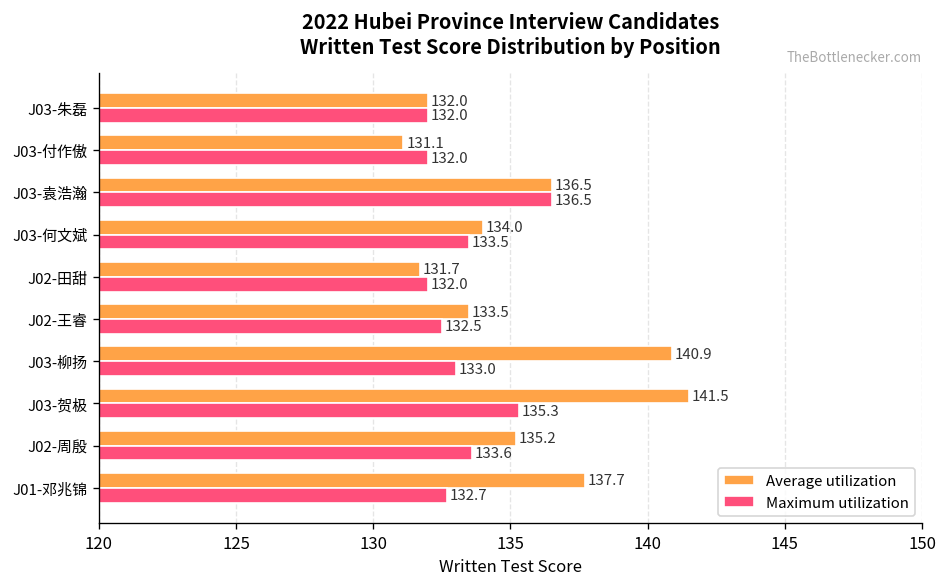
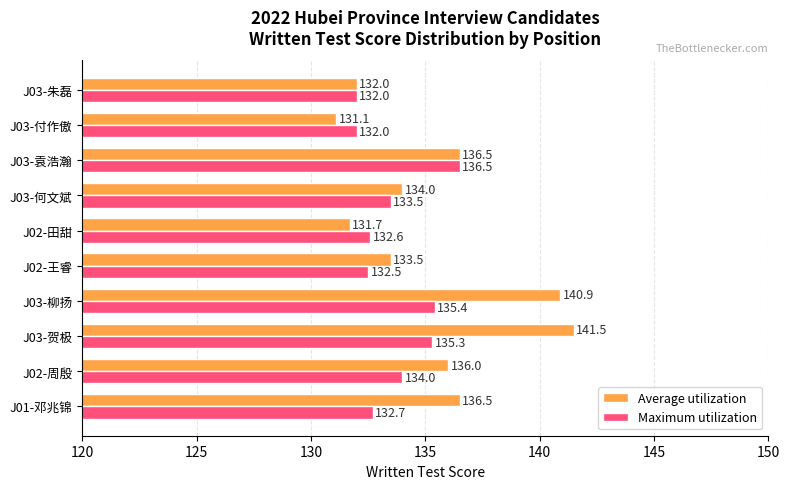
  {
    "Average utilization": {
      "J03-朱磊": 132.0,
      "J03-付作傲": 131.1,
      "J03-袁浩瀚": 136.5,
      "J03-何文斌": 134.0,
      "J02-田甜": 131.7,
      "J02-王睿": 133.5,
      "J03-柳扬": 140.9,
      "J03-贺极": 141.5,
-     "J02-周殷": 135.2,
-     "J01-邓兆锦": 137.7
+     "J02-周殷": 136.0,
+     "J01-邓兆锦": 136.5
    },
    "Maximum utilization": {
      "J03-朱磊": 132.0,
      "J03-付作傲": 132.0,
      "J03-袁浩瀚": 136.5,
      "J03-何文斌": 133.5,
-     "J02-田甜": 132.0,
+     "J02-田甜": 132.6,
      "J02-王睿": 132.5,
-     "J03-柳扬": 133.0,
+     "J03-柳扬": 135.4,
      "J03-贺极": 135.3,
-     "J02-周殷": 133.6,
+     "J02-周殷": 134.0,
      "J01-邓兆锦": 132.7
    }
  }
